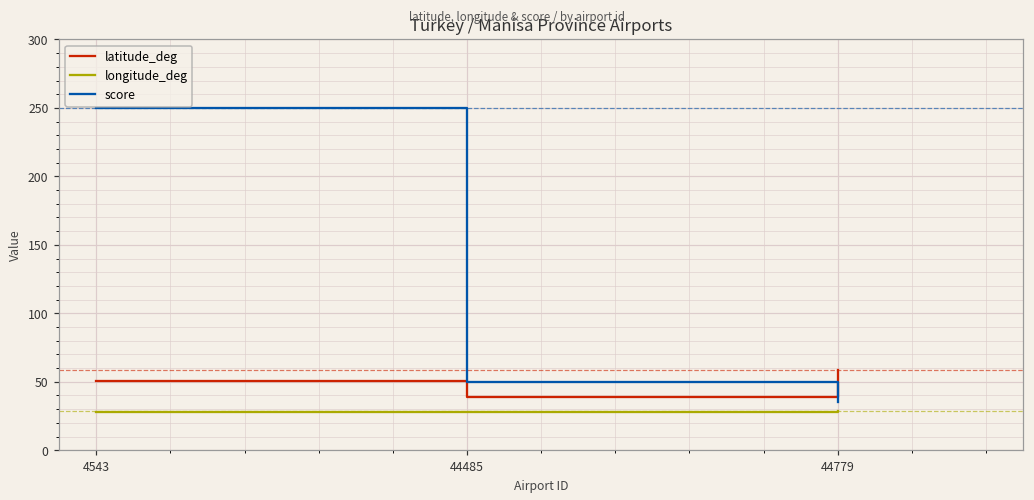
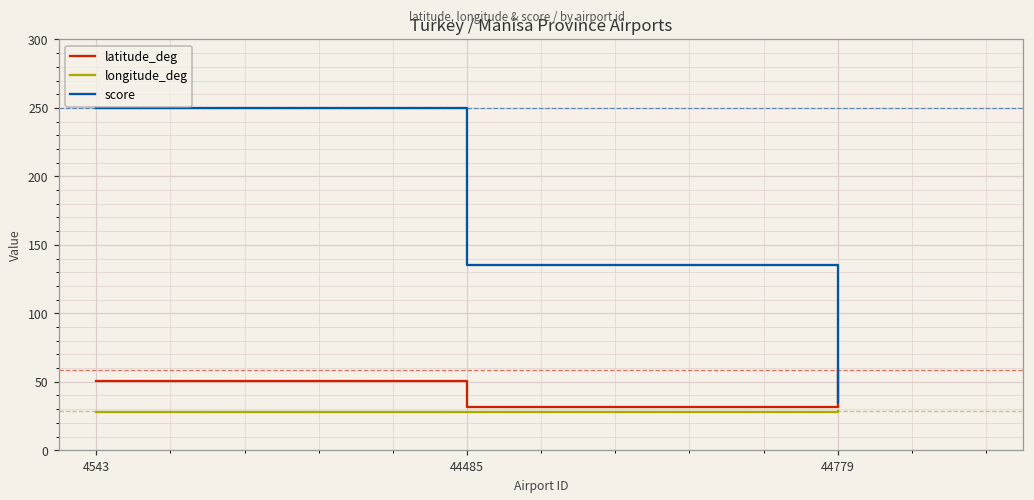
  {
    "latitude_deg": {
      "4543": 50,
-     "44485": 39,
+     "44485": 32,
      "44779": 59
    },
    "longitude_deg": {
      "4543": 28,
      "44485": 28,
      "44779": 29
    },
    "score": {
      "4543": 250,
-     "44485": 50,
+     "44485": 135,
      "44779": 35
    }
  }
